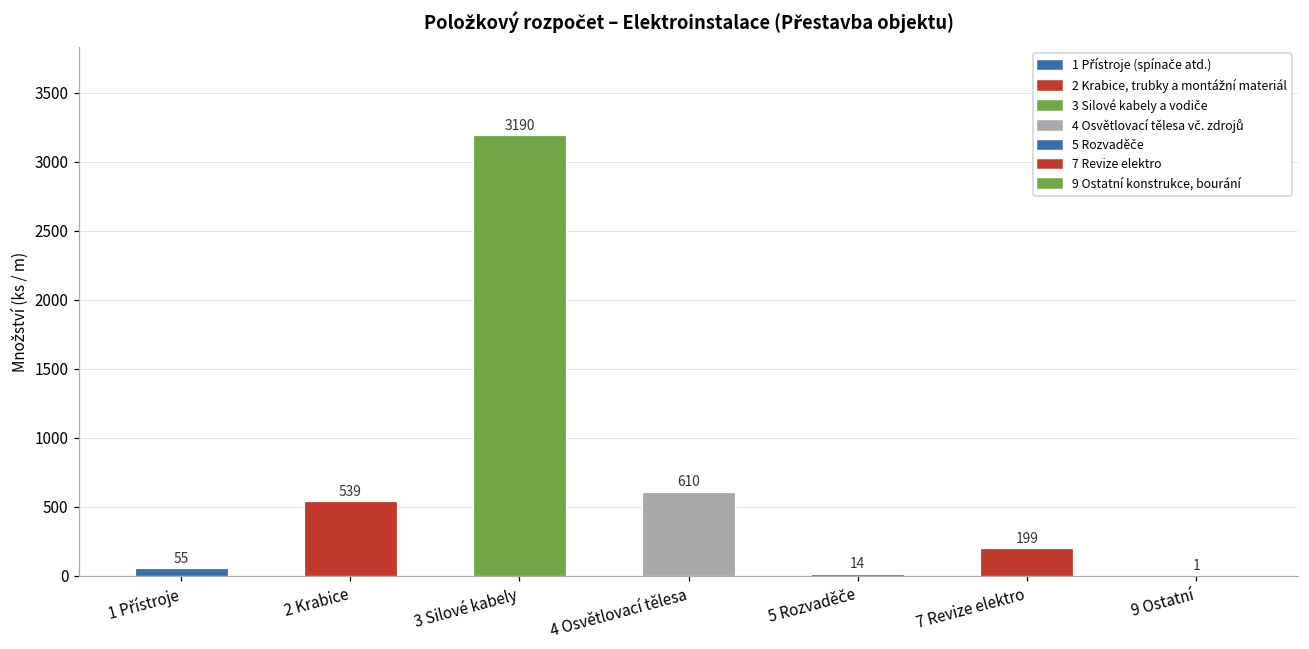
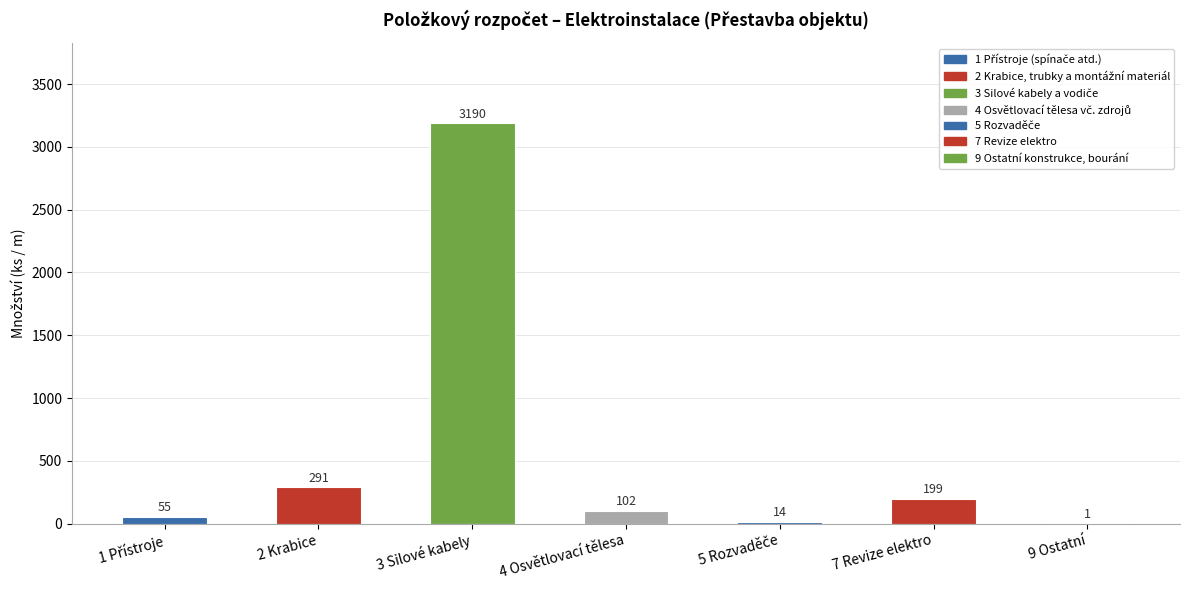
  {
    "1 Přístroje": 55,
-   "2 Krabice": 539,
+   "2 Krabice": 291,
    "3 Silové kabely": 3190,
-   "4 Osvětlovací tělesa": 610,
+   "4 Osvětlovací tělesa": 102,
    "5 Rozvaděče": 14,
    "7 Revize elektro": 199,
    "9 Ostatní": 1
  }
